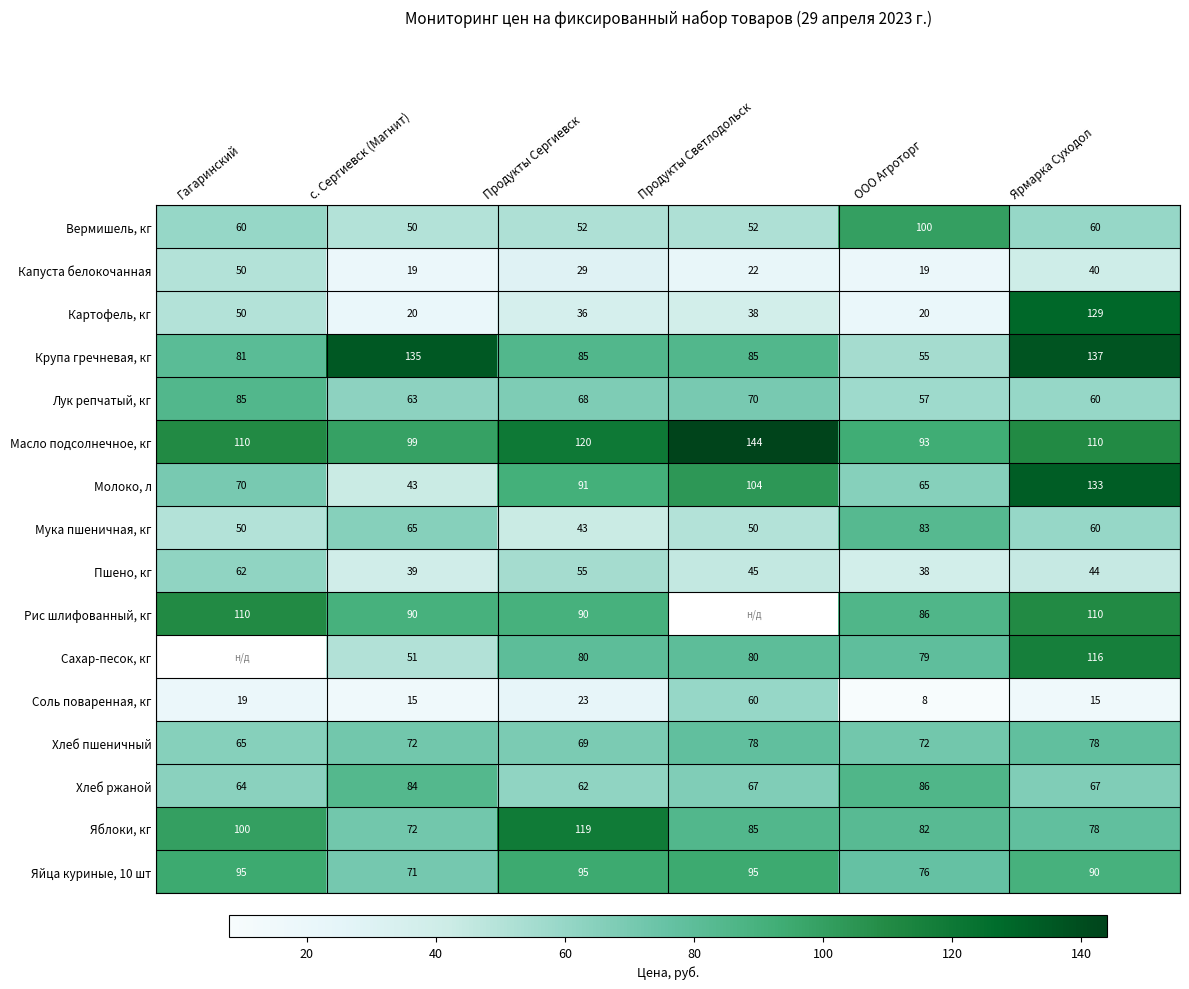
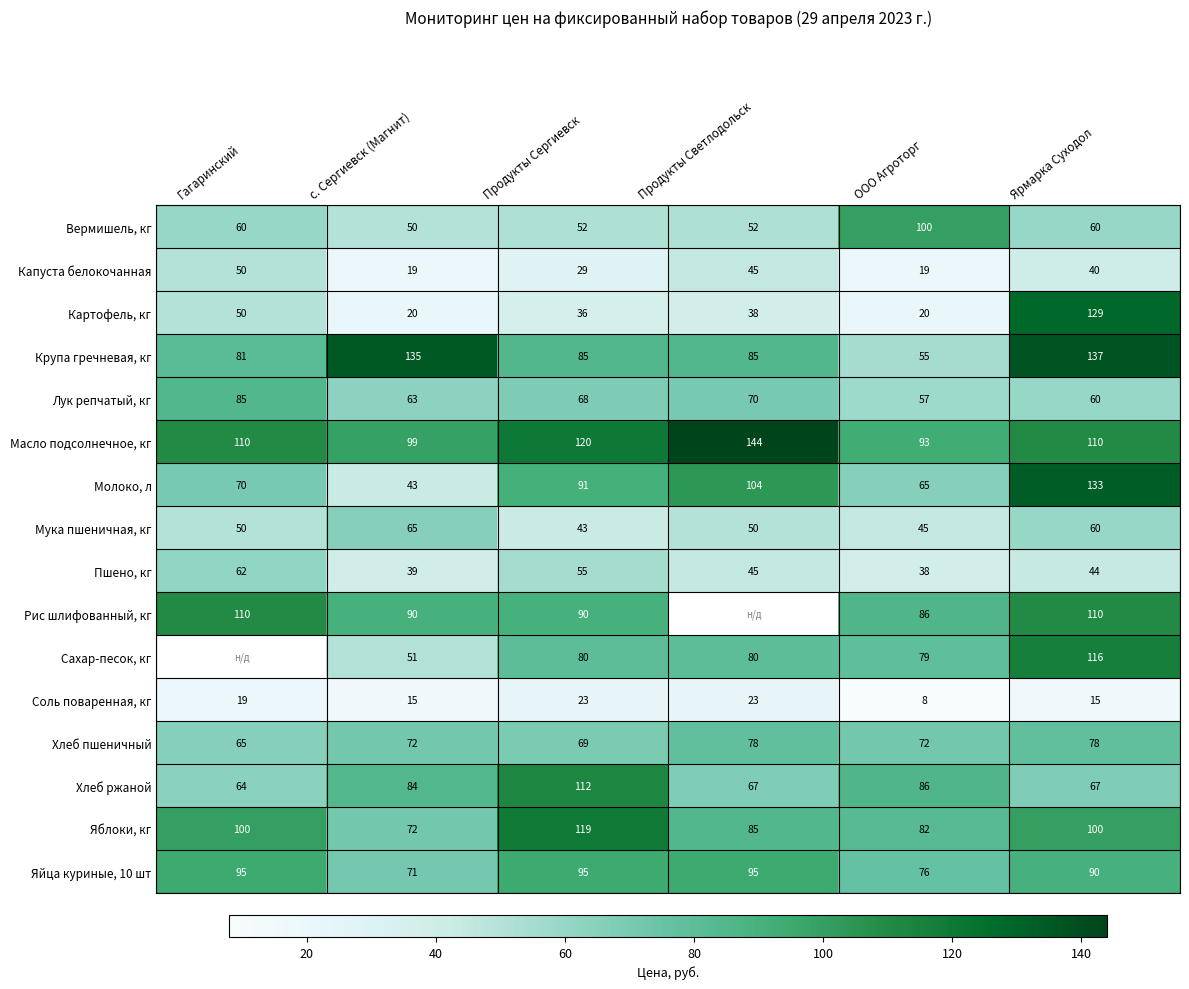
  {
    "Вермишель, кг": {
      "Гагаринский": 60,
      "с. Сергиевск (Магнит)": 50,
      "Продукты Сергиевск": 52,
      "Продукты Светлодольск": 52,
      "ООО Агроторг": 100,
      "Ярмарка Суходол": 60
    },
    "Капуста белокочанная": {
      "Гагаринский": 50,
      "с. Сергиевск (Магнит)": 19,
      "Продукты Сергиевск": 29,
-     "Продукты Светлодольск": 22,
+     "Продукты Светлодольск": 45,
      "ООО Агроторг": 19,
      "Ярмарка Суходол": 40
    },
    "Картофель, кг": {
      "Гагаринский": 50,
      "с. Сергиевск (Магнит)": 20,
      "Продукты Сергиевск": 36,
      "Продукты Светлодольск": 38,
      "ООО Агроторг": 20,
      "Ярмарка Суходол": 129
    },
    "Крупа гречневая, кг": {
      "Гагаринский": 81,
      "с. Сергиевск (Магнит)": 135,
      "Продукты Сергиевск": 85,
      "Продукты Светлодольск": 85,
      "ООО Агроторг": 55,
      "Ярмарка Суходол": 137
    },
    "Лук репчатый, кг": {
      "Гагаринский": 85,
      "с. Сергиевск (Магнит)": 63,
      "Продукты Сергиевск": 68,
      "Продукты Светлодольск": 70,
      "ООО Агроторг": 57,
      "Ярмарка Суходол": 60
    },
    "Масло подсолнечное, кг": {
      "Гагаринский": 110,
      "с. Сергиевск (Магнит)": 99,
      "Продукты Сергиевск": 120,
      "Продукты Светлодольск": 144,
      "ООО Агроторг": 93,
      "Ярмарка Суходол": 110
    },
    "Молоко, л": {
      "Гагаринский": 70,
      "с. Сергиевск (Магнит)": 43,
      "Продукты Сергиевск": 91,
      "Продукты Светлодольск": 104,
      "ООО Агроторг": 65,
      "Ярмарка Суходол": 133
    },
    "Мука пшеничная, кг": {
      "Гагаринский": 50,
      "с. Сергиевск (Магнит)": 65,
      "Продукты Сергиевск": 43,
      "Продукты Светлодольск": 50,
-     "ООО Агроторг": 83,
+     "ООО Агроторг": 45,
      "Ярмарка Суходол": 60
    },
    "Пшено, кг": {
      "Гагаринский": 62,
      "с. Сергиевск (Магнит)": 39,
      "Продукты Сергиевск": 55,
      "Продукты Светлодольск": 45,
      "ООО Агроторг": 38,
      "Ярмарка Суходол": 44
    },
    "Рис шлифованный, кг": {
      "Гагаринский": 110,
      "с. Сергиевск (Магнит)": 90,
      "Продукты Сергиевск": 90,
      "ООО Агроторг": 86,
      "Ярмарка Суходол": 110
    },
    "Сахар-песок, кг": {
      "с. Сергиевск (Магнит)": 51,
      "Продукты Сергиевск": 80,
      "Продукты Светлодольск": 80,
      "ООО Агроторг": 79,
      "Ярмарка Суходол": 116
    },
    "Соль поваренная, кг": {
      "Гагаринский": 19,
      "с. Сергиевск (Магнит)": 15,
      "Продукты Сергиевск": 23,
-     "Продукты Светлодольск": 60,
+     "Продукты Светлодольск": 23,
      "ООО Агроторг": 8,
      "Ярмарка Суходол": 15
    },
    "Хлеб пшеничный": {
      "Гагаринский": 65,
      "с. Сергиевск (Магнит)": 72,
      "Продукты Сергиевск": 69,
      "Продукты Светлодольск": 78,
      "ООО Агроторг": 72,
      "Ярмарка Суходол": 78
    },
    "Хлеб ржаной": {
      "Гагаринский": 64,
      "с. Сергиевск (Магнит)": 84,
-     "Продукты Сергиевск": 62,
+     "Продукты Сергиевск": 112,
      "Продукты Светлодольск": 67,
      "ООО Агроторг": 86,
      "Ярмарка Суходол": 67
    },
    "Яблоки, кг": {
      "Гагаринский": 100,
      "с. Сергиевск (Магнит)": 72,
      "Продукты Сергиевск": 119,
      "Продукты Светлодольск": 85,
      "ООО Агроторг": 82,
-     "Ярмарка Суходол": 78
+     "Ярмарка Суходол": 100
    },
    "Яйца куриные, 10 шт": {
      "Гагаринский": 95,
      "с. Сергиевск (Магнит)": 71,
      "Продукты Сергиевск": 95,
      "Продукты Светлодольск": 95,
      "ООО Агроторг": 76,
      "Ярмарка Суходол": 90
    }
  }
